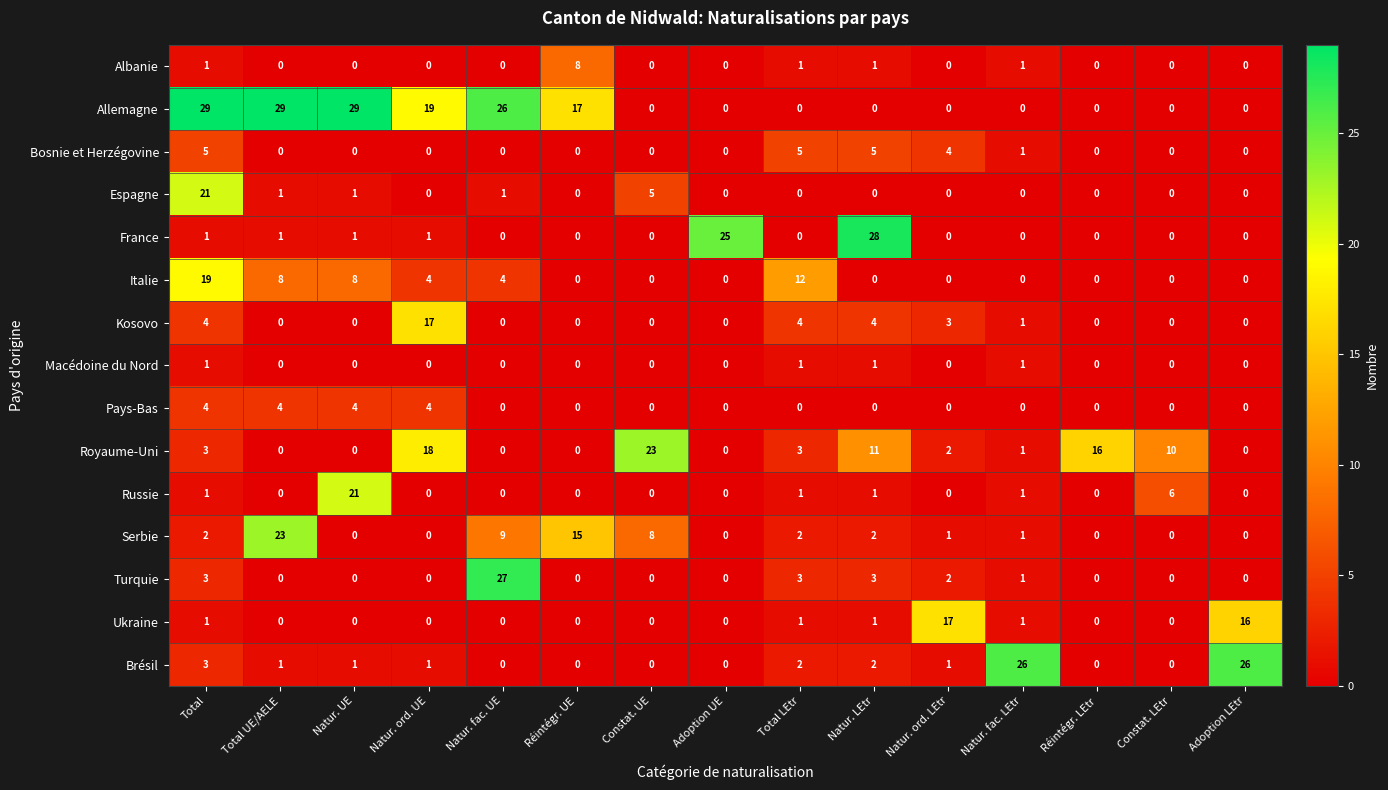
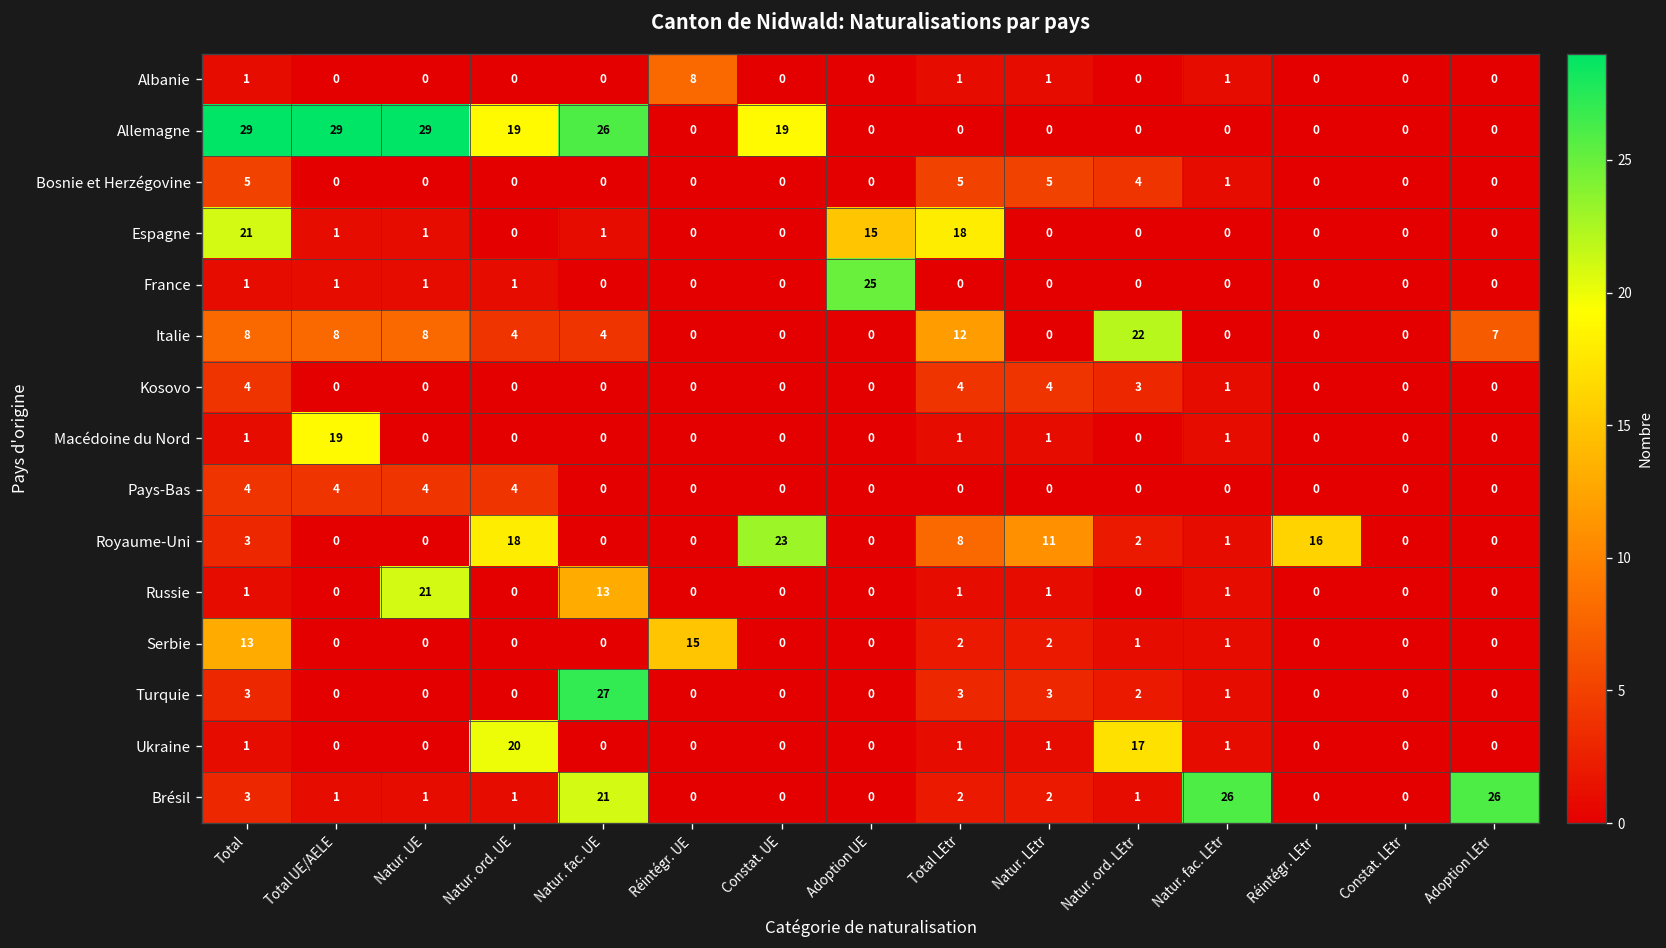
  {
    "Allemagne": {
      "Total": 29,
      "Total UE/AELE": 29,
      "Natur. UE": 29,
      "Natur. ord. UE": 19,
      "Natur. fac. UE": 26,
-     "Réintégr. UE": 17,
-     "Constat. UE": 0,
+     "Réintégr. UE": 0,
+     "Constat. UE": 19,
      "Adoption UE": 0,
      "Total LEtr": 0,
      "Natur. LEtr": 0,
      "Natur. ord. LEtr": 0,
      "Natur. fac. LEtr": 0,
      "Réintégr. LEtr": 0,
      "Constat. LEtr": 0,
      "Adoption LEtr": 0
    },
    "Espagne": {
      "Total": 21,
      "Total UE/AELE": 1,
      "Natur. UE": 1,
      "Natur. ord. UE": 0,
      "Natur. fac. UE": 1,
      "Réintégr. UE": 0,
-     "Constat. UE": 5,
-     "Adoption UE": 0,
-     "Total LEtr": 0,
+     "Constat. UE": 0,
+     "Adoption UE": 15,
+     "Total LEtr": 18,
      "Natur. LEtr": 0,
      "Natur. ord. LEtr": 0,
      "Natur. fac. LEtr": 0,
      "Réintégr. LEtr": 0,
      "Constat. LEtr": 0,
      "Adoption LEtr": 0
    },
    "France": {
      "Total": 1,
      "Total UE/AELE": 1,
      "Natur. UE": 1,
      "Natur. ord. UE": 1,
      "Natur. fac. UE": 0,
      "Réintégr. UE": 0,
      "Constat. UE": 0,
      "Adoption UE": 25,
      "Total LEtr": 0,
-     "Natur. LEtr": 28,
+     "Natur. LEtr": 0,
      "Natur. ord. LEtr": 0,
      "Natur. fac. LEtr": 0,
      "Réintégr. LEtr": 0,
      "Constat. LEtr": 0,
      "Adoption LEtr": 0
    },
    "Italie": {
-     "Total": 19,
+     "Total": 8,
      "Total UE/AELE": 8,
      "Natur. UE": 8,
      "Natur. ord. UE": 4,
      "Natur. fac. UE": 4,
      "Réintégr. UE": 0,
      "Constat. UE": 0,
      "Adoption UE": 0,
      "Total LEtr": 12,
      "Natur. LEtr": 0,
-     "Natur. ord. LEtr": 0,
+     "Natur. ord. LEtr": 22,
      "Natur. fac. LEtr": 0,
      "Réintégr. LEtr": 0,
      "Constat. LEtr": 0,
-     "Adoption LEtr": 0
+     "Adoption LEtr": 7
    },
    "Kosovo": {
      "Total": 4,
      "Total UE/AELE": 0,
      "Natur. UE": 0,
-     "Natur. ord. UE": 17,
+     "Natur. ord. UE": 0,
      "Natur. fac. UE": 0,
      "Réintégr. UE": 0,
      "Constat. UE": 0,
      "Adoption UE": 0,
      "Total LEtr": 4,
      "Natur. LEtr": 4,
      "Natur. ord. LEtr": 3,
      "Natur. fac. LEtr": 1,
      "Réintégr. LEtr": 0,
      "Constat. LEtr": 0,
      "Adoption LEtr": 0
    },
    "Macédoine du Nord": {
      "Total": 1,
-     "Total UE/AELE": 0,
+     "Total UE/AELE": 19,
      "Natur. UE": 0,
      "Natur. ord. UE": 0,
      "Natur. fac. UE": 0,
      "Réintégr. UE": 0,
      "Constat. UE": 0,
      "Adoption UE": 0,
      "Total LEtr": 1,
      "Natur. LEtr": 1,
      "Natur. ord. LEtr": 0,
      "Natur. fac. LEtr": 1,
      "Réintégr. LEtr": 0,
      "Constat. LEtr": 0,
      "Adoption LEtr": 0
    },
    "Royaume-Uni": {
      "Total": 3,
      "Total UE/AELE": 0,
      "Natur. UE": 0,
      "Natur. ord. UE": 18,
      "Natur. fac. UE": 0,
      "Réintégr. UE": 0,
      "Constat. UE": 23,
      "Adoption UE": 0,
-     "Total LEtr": 3,
+     "Total LEtr": 8,
      "Natur. LEtr": 11,
      "Natur. ord. LEtr": 2,
      "Natur. fac. LEtr": 1,
      "Réintégr. LEtr": 16,
-     "Constat. LEtr": 10,
+     "Constat. LEtr": 0,
      "Adoption LEtr": 0
    },
    "Russie": {
      "Total": 1,
      "Total UE/AELE": 0,
      "Natur. UE": 21,
      "Natur. ord. UE": 0,
-     "Natur. fac. UE": 0,
+     "Natur. fac. UE": 13,
      "Réintégr. UE": 0,
      "Constat. UE": 0,
      "Adoption UE": 0,
      "Total LEtr": 1,
      "Natur. LEtr": 1,
      "Natur. ord. LEtr": 0,
      "Natur. fac. LEtr": 1,
      "Réintégr. LEtr": 0,
-     "Constat. LEtr": 6,
+     "Constat. LEtr": 0,
      "Adoption LEtr": 0
    },
    "Serbie": {
-     "Total": 2,
-     "Total UE/AELE": 23,
+     "Total": 13,
+     "Total UE/AELE": 0,
      "Natur. UE": 0,
      "Natur. ord. UE": 0,
-     "Natur. fac. UE": 9,
+     "Natur. fac. UE": 0,
      "Réintégr. UE": 15,
-     "Constat. UE": 8,
+     "Constat. UE": 0,
      "Adoption UE": 0,
      "Total LEtr": 2,
      "Natur. LEtr": 2,
      "Natur. ord. LEtr": 1,
      "Natur. fac. LEtr": 1,
      "Réintégr. LEtr": 0,
      "Constat. LEtr": 0,
      "Adoption LEtr": 0
    },
    "Ukraine": {
      "Total": 1,
      "Total UE/AELE": 0,
      "Natur. UE": 0,
-     "Natur. ord. UE": 0,
+     "Natur. ord. UE": 20,
      "Natur. fac. UE": 0,
      "Réintégr. UE": 0,
      "Constat. UE": 0,
      "Adoption UE": 0,
      "Total LEtr": 1,
      "Natur. LEtr": 1,
      "Natur. ord. LEtr": 17,
      "Natur. fac. LEtr": 1,
      "Réintégr. LEtr": 0,
      "Constat. LEtr": 0,
-     "Adoption LEtr": 16
+     "Adoption LEtr": 0
    },
    "Brésil": {
      "Total": 3,
      "Total UE/AELE": 1,
      "Natur. UE": 1,
      "Natur. ord. UE": 1,
-     "Natur. fac. UE": 0,
+     "Natur. fac. UE": 21,
      "Réintégr. UE": 0,
      "Constat. UE": 0,
      "Adoption UE": 0,
      "Total LEtr": 2,
      "Natur. LEtr": 2,
      "Natur. ord. LEtr": 1,
      "Natur. fac. LEtr": 26,
      "Réintégr. LEtr": 0,
      "Constat. LEtr": 0,
      "Adoption LEtr": 26
    }
  }
